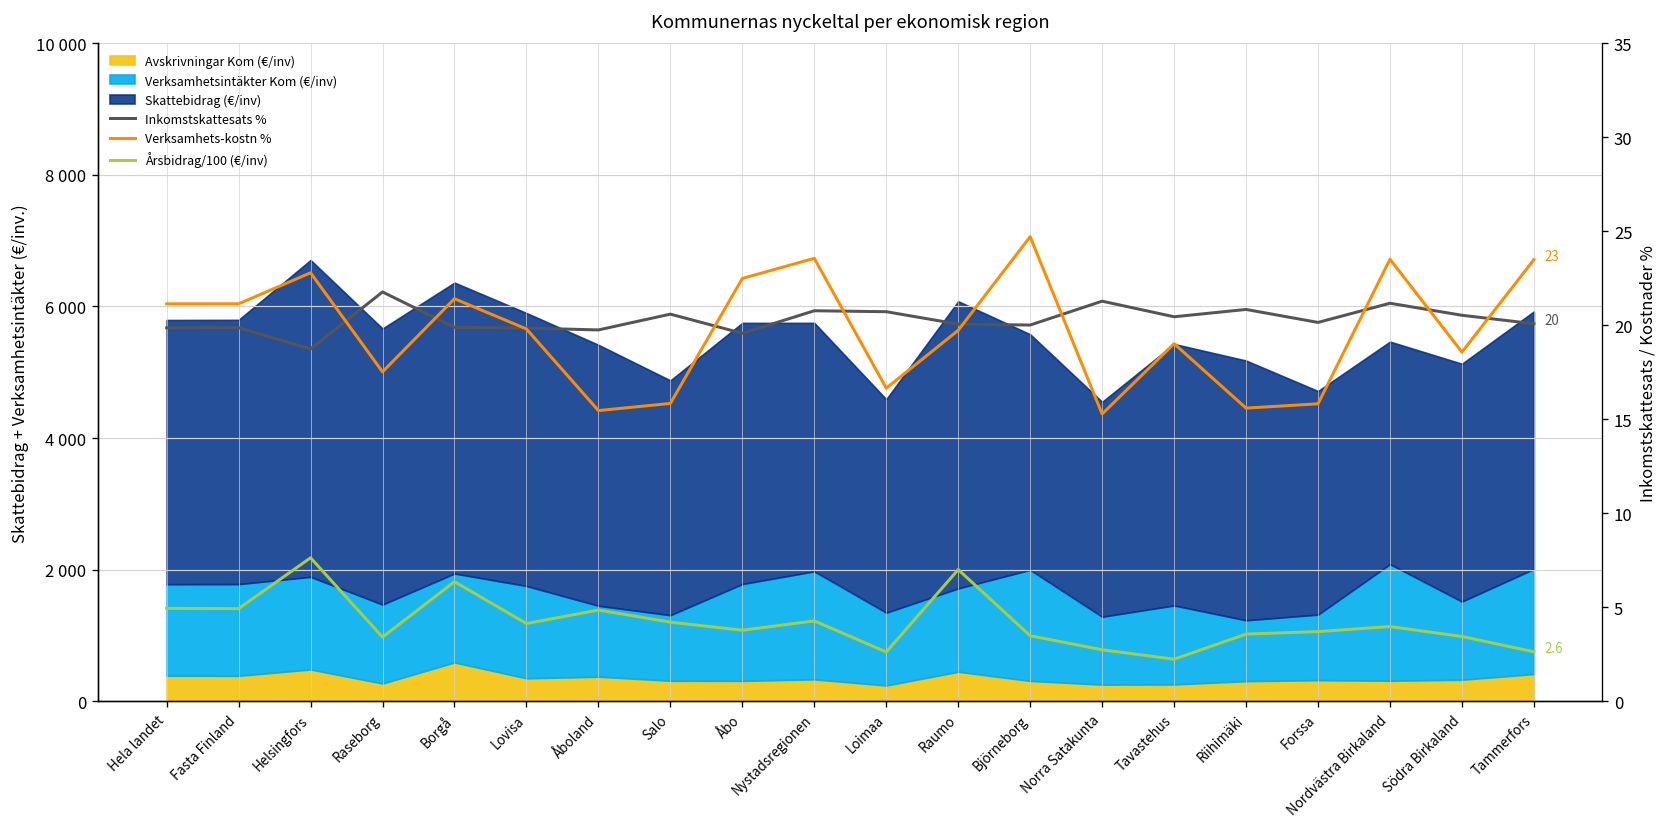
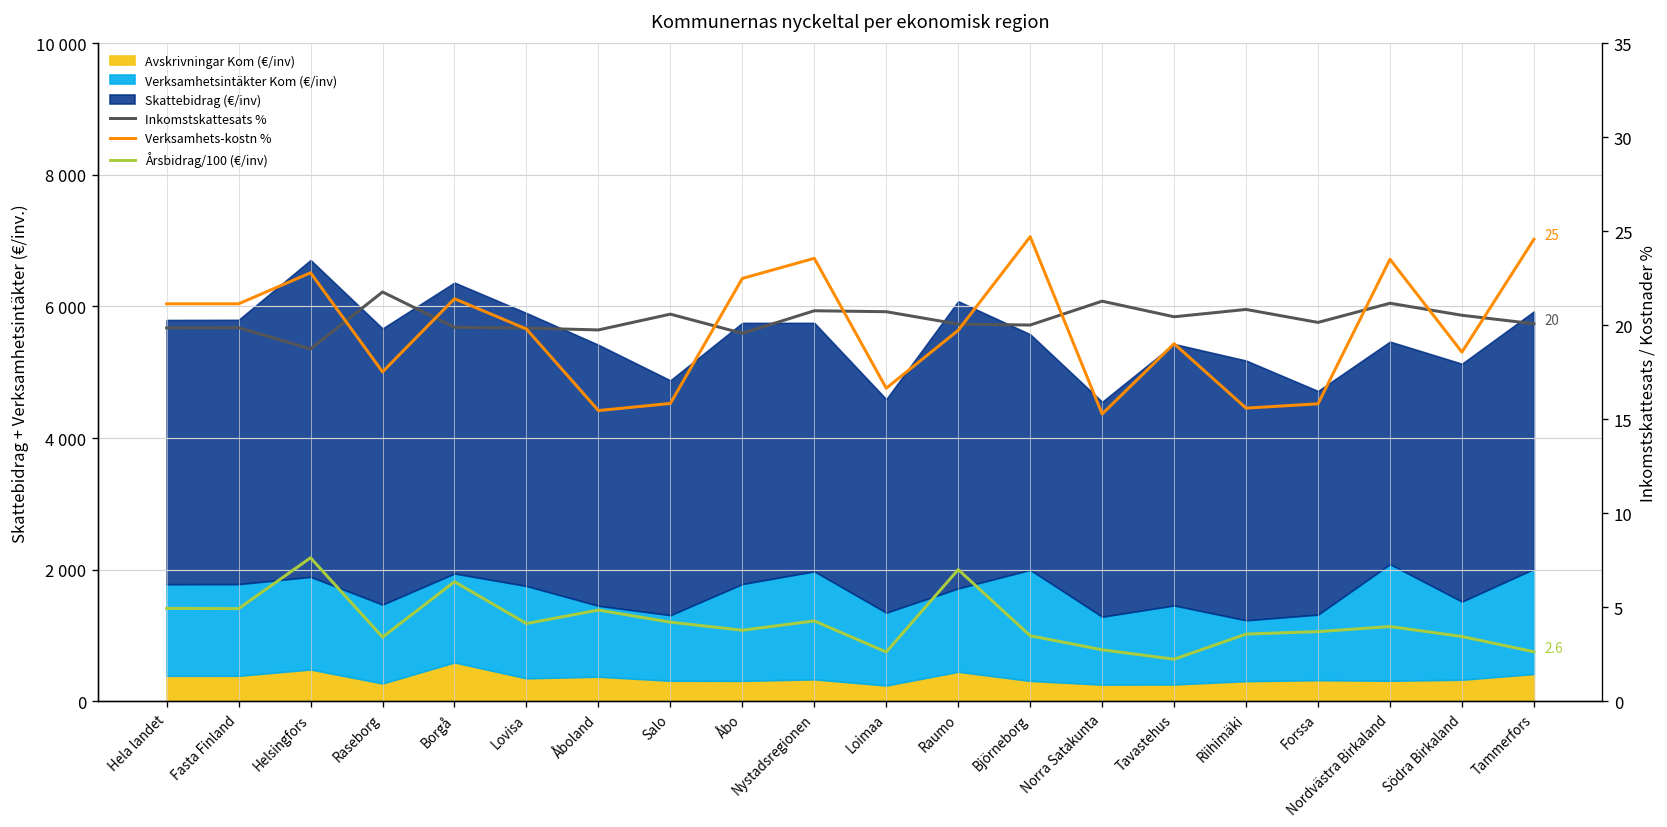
  {
    "Inkomstskattesats %": {
      "Tammerfors": 20
    },
    "Verksamhets-kostn %": {
-     "Tammerfors": 23
+     "Tammerfors": 25
    },
    "Årsbidrag/100 (€/inv)": {
      "Tammerfors": 2.6
    }
  }
